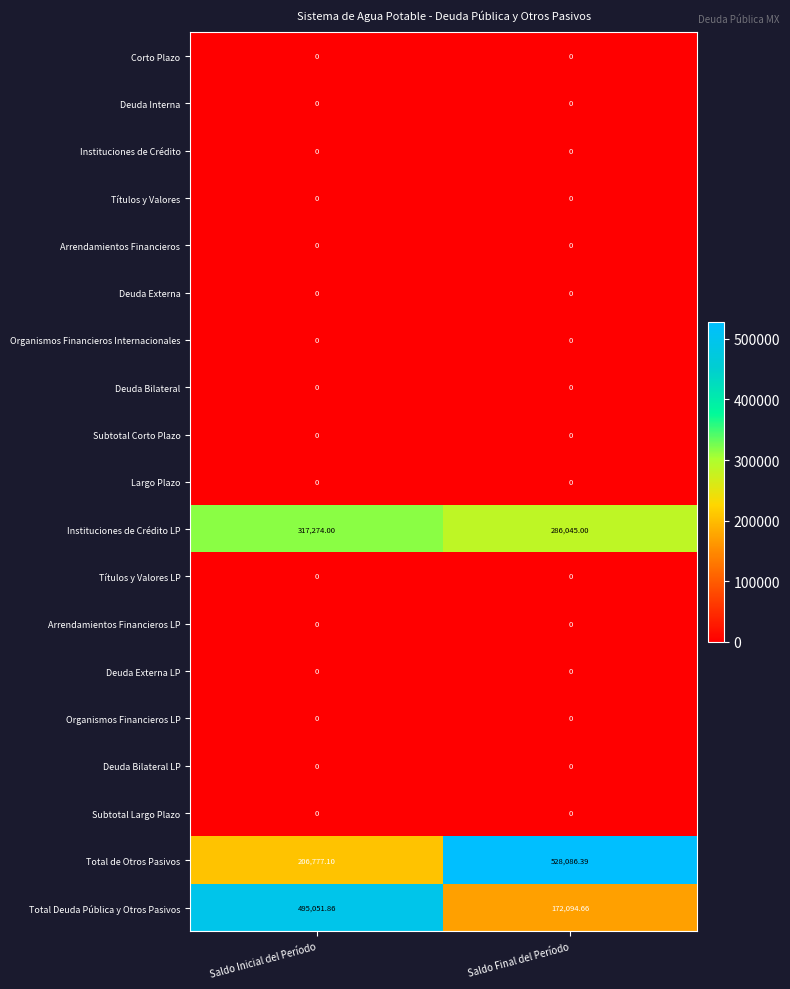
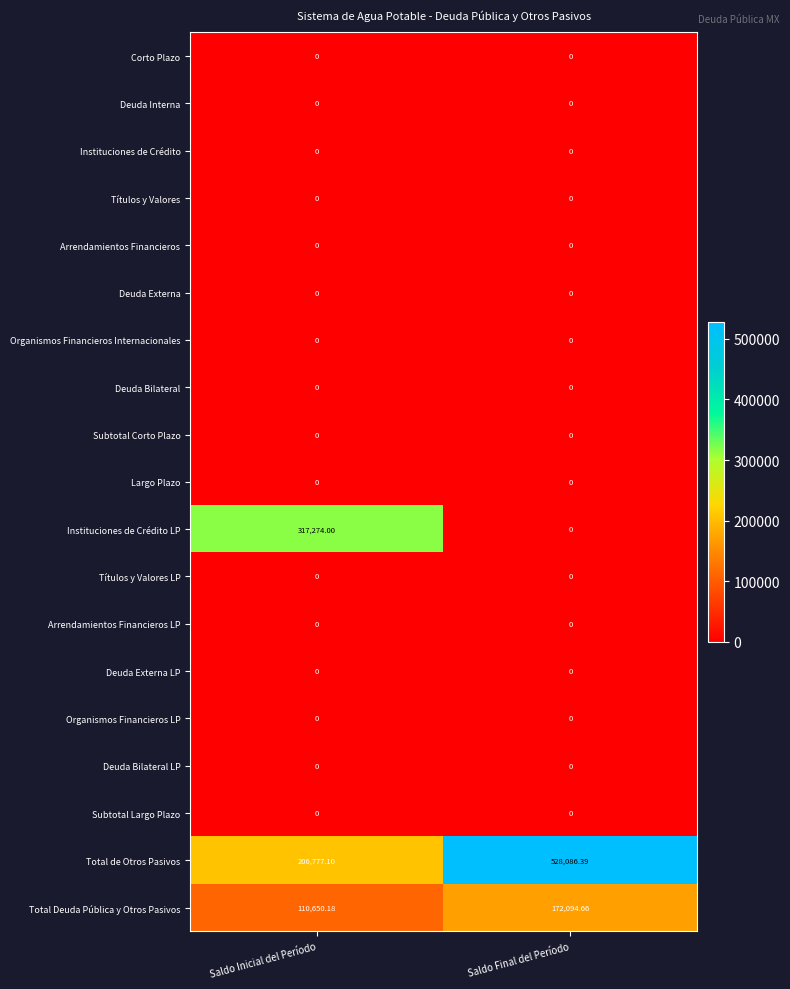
  {
    "Corto Plazo": {
      "Saldo Inicial del Período": "0",
      "Saldo Final del Período": "0"
    },
    "Deuda Interna": {
      "Saldo Inicial del Período": "0",
      "Saldo Final del Período": "0"
    },
    "Instituciones de Crédito": {
      "Saldo Inicial del Período": "0",
      "Saldo Final del Período": "0"
    },
    "Títulos y Valores": {
      "Saldo Inicial del Período": "0",
      "Saldo Final del Período": "0"
    },
    "Arrendamientos Financieros": {
      "Saldo Inicial del Período": "0",
      "Saldo Final del Período": "0"
    },
    "Deuda Externa": {
      "Saldo Inicial del Período": "0",
      "Saldo Final del Período": "0"
    },
    "Organismos Financieros Internacionales": {
      "Saldo Inicial del Período": "0",
      "Saldo Final del Período": "0"
    },
    "Deuda Bilateral": {
      "Saldo Inicial del Período": "0",
      "Saldo Final del Período": "0"
    },
    "Subtotal Corto Plazo": {
      "Saldo Inicial del Período": "0",
      "Saldo Final del Período": "0"
    },
    "Largo Plazo": {
      "Saldo Inicial del Período": "0",
      "Saldo Final del Período": "0"
    },
    "Instituciones de Crédito LP": {
      "Saldo Inicial del Período": "317,274.00",
-     "Saldo Final del Período": "286,045.00"
+     "Saldo Final del Período": "0"
    },
    "Títulos y Valores LP": {
      "Saldo Inicial del Período": "0",
      "Saldo Final del Período": "0"
    },
    "Arrendamientos Financieros LP": {
      "Saldo Inicial del Período": "0",
      "Saldo Final del Período": "0"
    },
    "Deuda Externa LP": {
      "Saldo Inicial del Período": "0",
      "Saldo Final del Período": "0"
    },
    "Organismos Financieros LP": {
      "Saldo Inicial del Período": "0",
      "Saldo Final del Período": "0"
    },
    "Deuda Bilateral LP": {
      "Saldo Inicial del Período": "0",
      "Saldo Final del Período": "0"
    },
    "Subtotal Largo Plazo": {
      "Saldo Inicial del Período": "0",
      "Saldo Final del Período": "0"
    },
    "Total de Otros Pasivos": {
      "Saldo Inicial del Período": "206,777.10",
      "Saldo Final del Período": "528,086.39"
    },
    "Total Deuda Pública y Otros Pasivos": {
-     "Saldo Inicial del Período": "495,051.86",
+     "Saldo Inicial del Período": "110,650.18",
      "Saldo Final del Período": "172,094.66"
    }
  }
